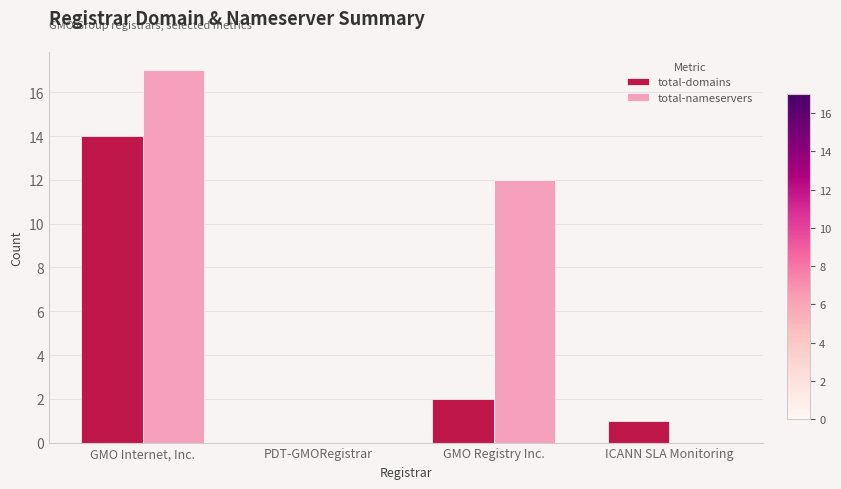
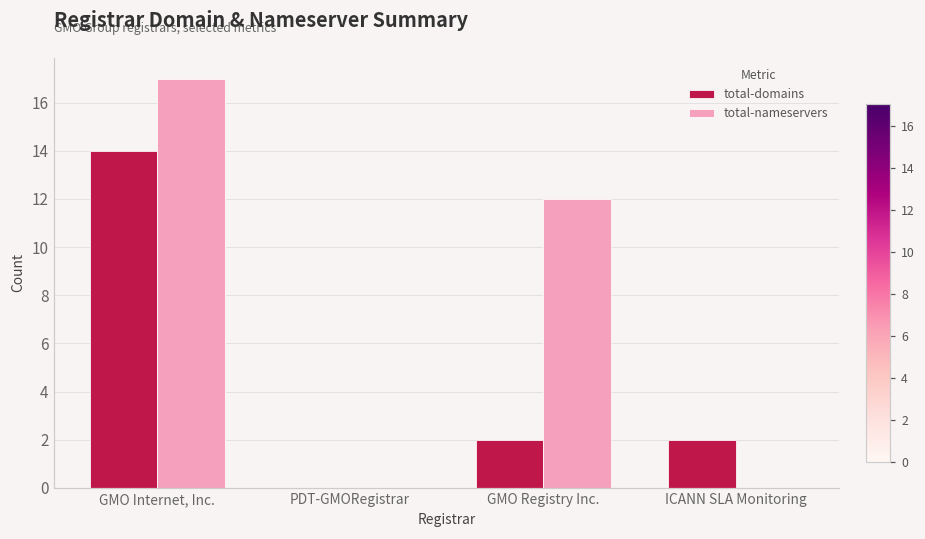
  {
    "total-domains": {
      "GMO Internet, Inc.": 14,
      "PDT-GMORegistrar": 0,
      "GMO Registry Inc.": 2,
-     "ICANN SLA Monitoring": 1
+     "ICANN SLA Monitoring": 2
    },
    "total-nameservers": {
      "GMO Internet, Inc.": 17,
      "PDT-GMORegistrar": 0,
      "GMO Registry Inc.": 12,
      "ICANN SLA Monitoring": 0
    }
  }
